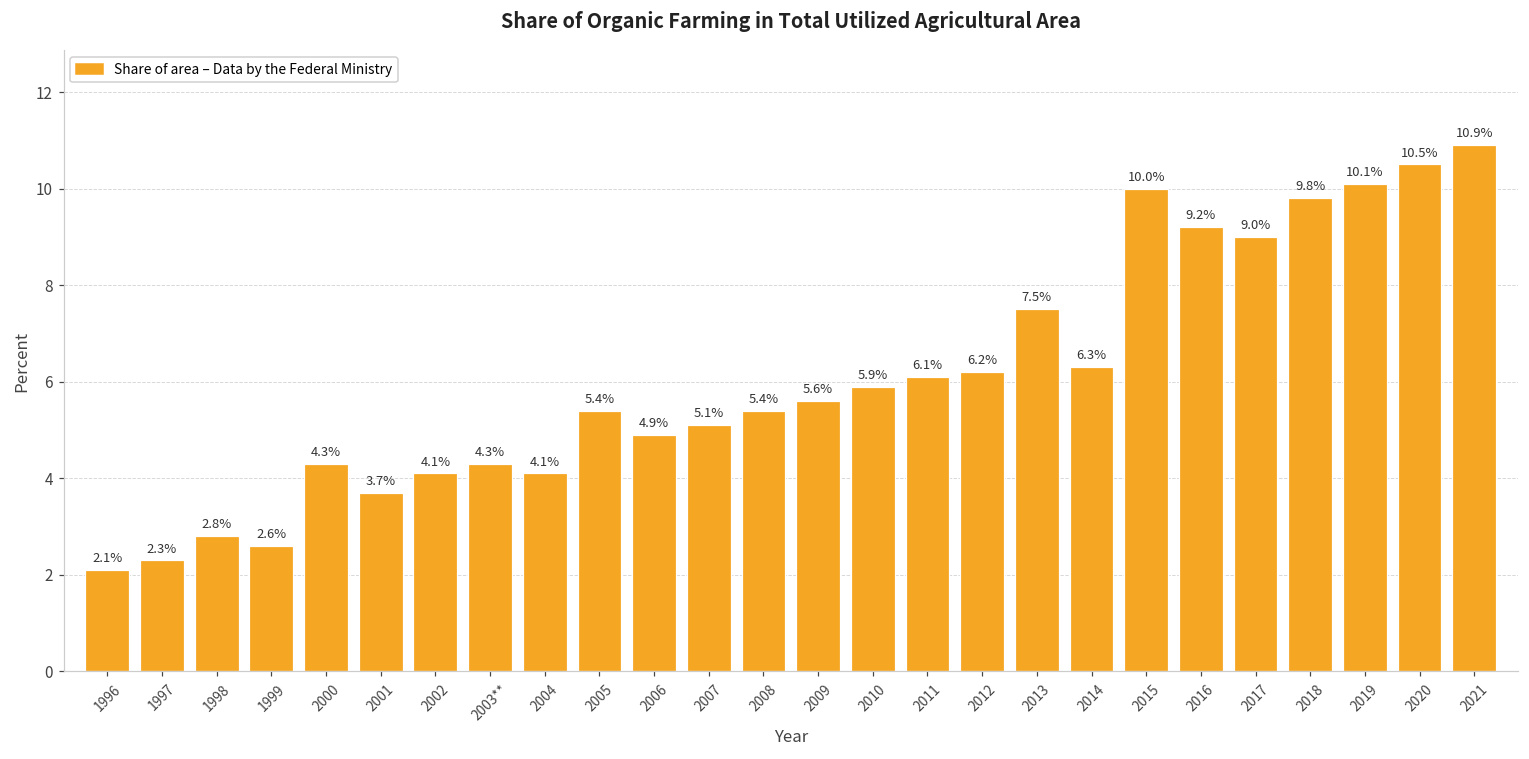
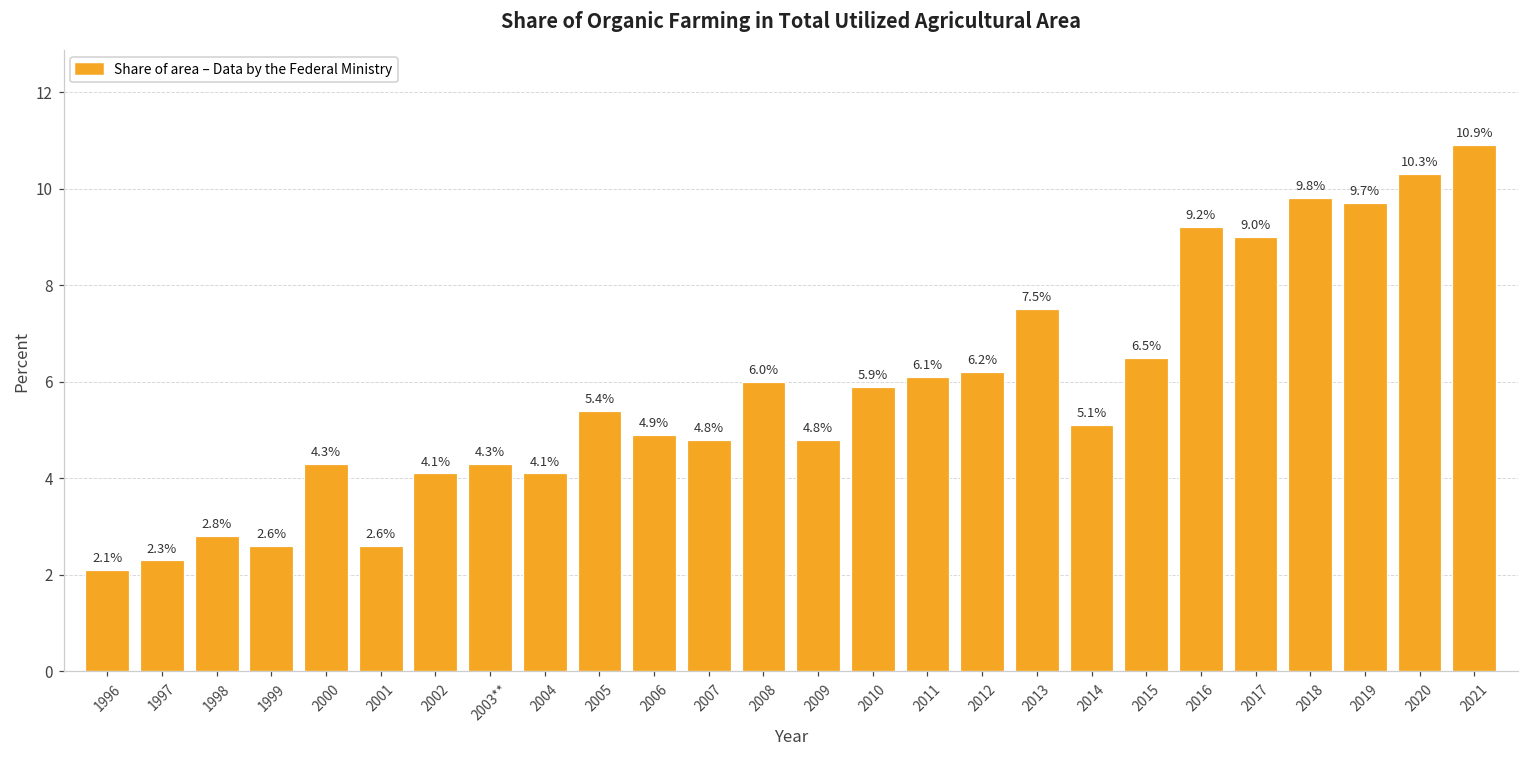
  {
    "1996": "2.1%",
    "1997": "2.3%",
    "1998": "2.8%",
    "1999": "2.6%",
    "2000": "4.3%",
-   "2001": "3.7%",
+   "2001": "2.6%",
    "2002": "4.1%",
    "2003**": "4.3%",
    "2004": "4.1%",
    "2005": "5.4%",
    "2006": "4.9%",
-   "2007": "5.1%",
-   "2008": "5.4%",
-   "2009": "5.6%",
+   "2007": "4.8%",
+   "2008": "6.0%",
+   "2009": "4.8%",
    "2010": "5.9%",
    "2011": "6.1%",
    "2012": "6.2%",
    "2013": "7.5%",
-   "2014": "6.3%",
-   "2015": "10.0%",
+   "2014": "5.1%",
+   "2015": "6.5%",
    "2016": "9.2%",
    "2017": "9.0%",
    "2018": "9.8%",
-   "2019": "10.1%",
-   "2020": "10.5%",
+   "2019": "9.7%",
+   "2020": "10.3%",
    "2021": "10.9%"
  }
